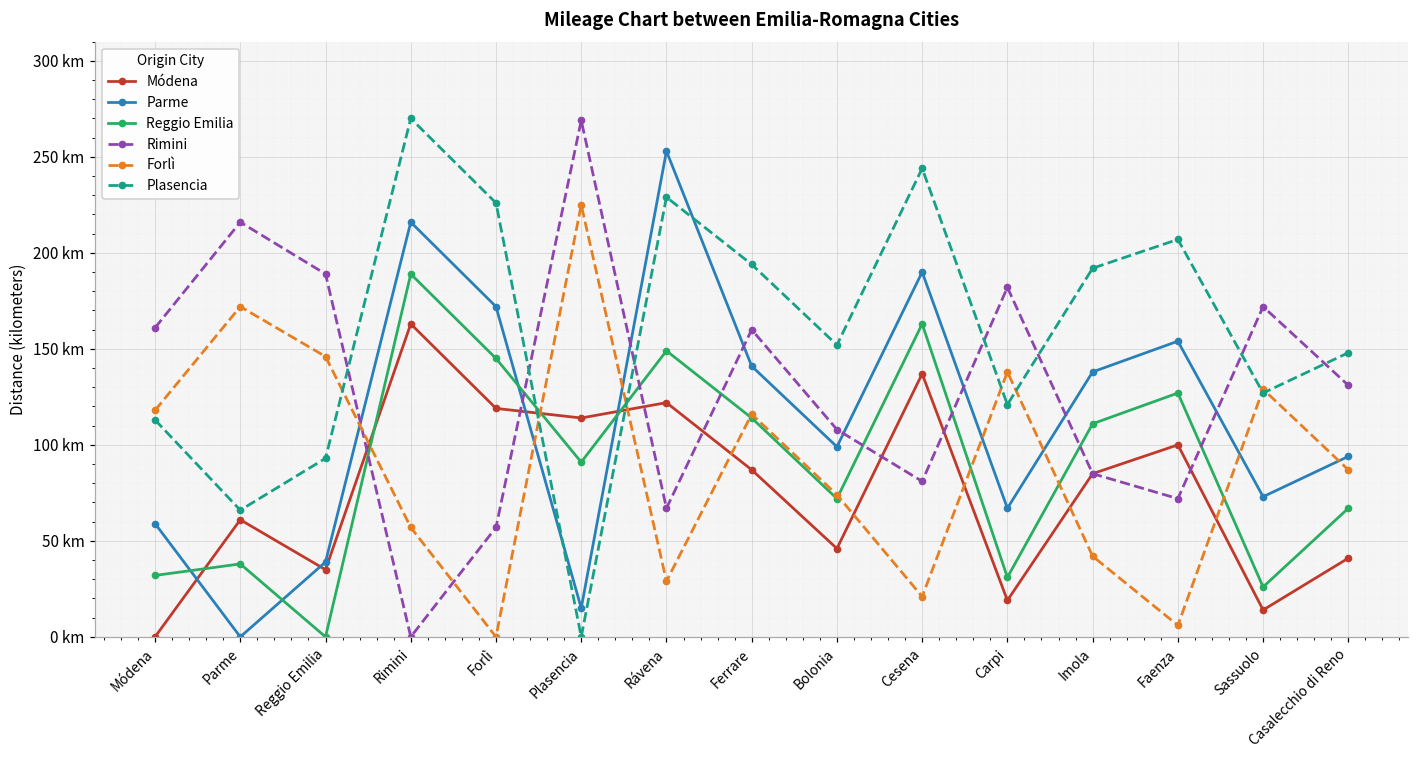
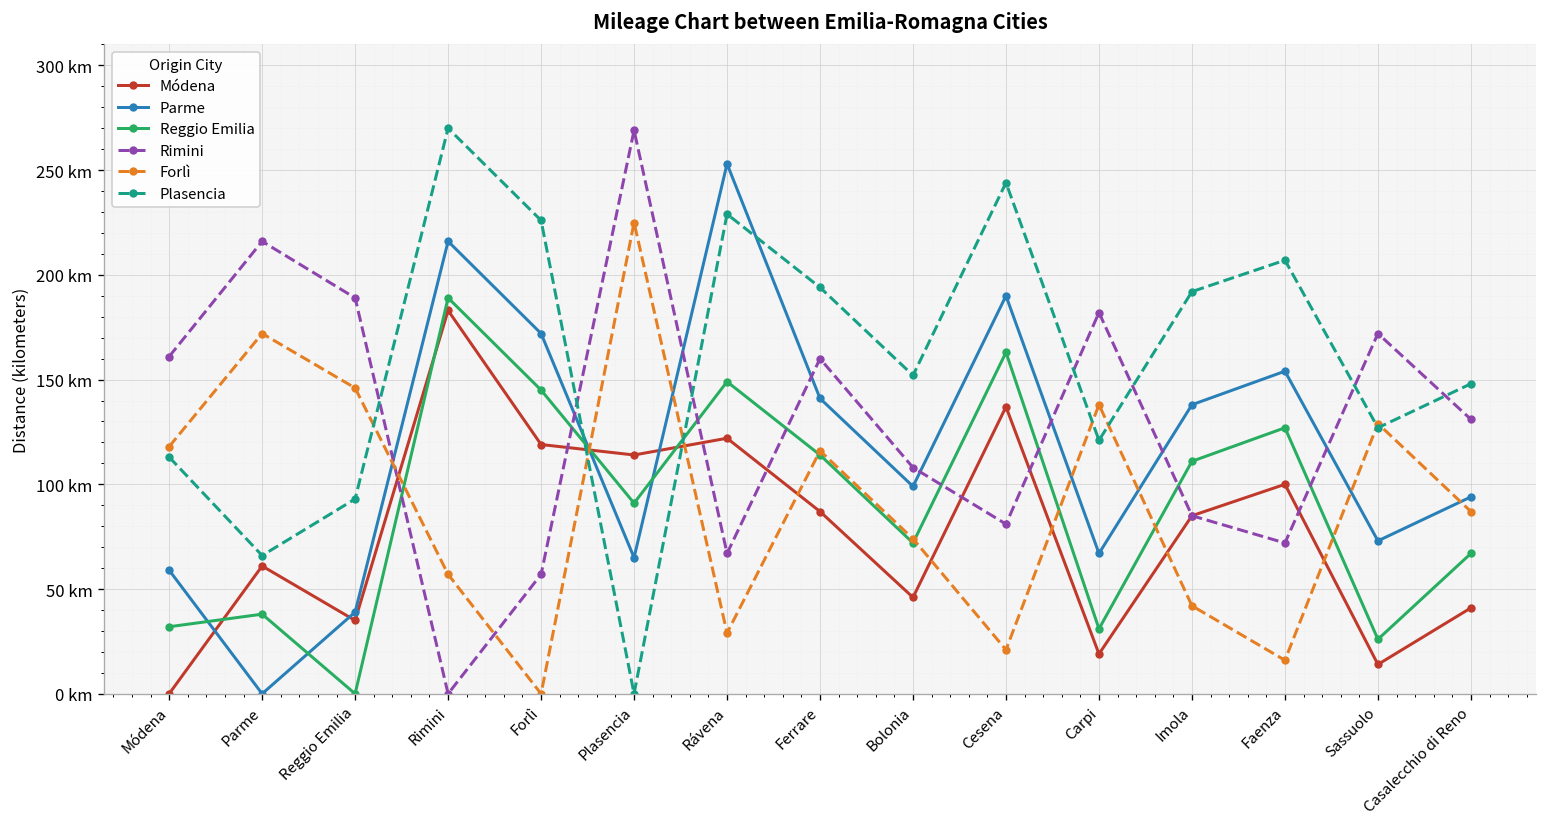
  {
    "Módena": {
      "Módena": "0 km",
      "Parme": "61 km",
      "Reggio Emilia": "35 km",
-     "Rimini": "163 km",
+     "Rimini": "183 km",
      "Forlì": "119 km",
      "Plasencia": "114 km",
      "Rávena": "122 km",
      "Ferrare": "87 km",
      "Bolonia": "46 km",
      "Cesena": "137 km",
      "Carpi": "19 km",
      "Faenza": "100 km",
      "Sassuolo": "14 km",
      "Casalecchio di Reno": "41 km"
    },
    "Parme": {
      "Módena": "59 km",
      "Parme": "0 km",
      "Reggio Emilia": "39 km",
      "Rimini": "216 km",
      "Forlì": "172 km",
-     "Plasencia": "15 km",
+     "Plasencia": "65 km",
      "Rávena": "253 km",
      "Ferrare": "141 km",
      "Bolonia": "99 km",
      "Cesena": "190 km",
      "Carpi": "67 km",
      "Imola": "138 km",
      "Faenza": "154 km",
      "Sassuolo": "73 km",
      "Casalecchio di Reno": "94 km"
    },
    "Rimini": {
      "Módena": "161 km",
      "Parme": "216 km",
      "Reggio Emilia": "189 km",
      "Rimini": "0 km",
      "Forlì": "57 km",
      "Plasencia": "269 km",
      "Rávena": "67 km",
      "Ferrare": "160 km",
      "Bolonia": "108 km",
      "Cesena": "81 km",
      "Carpi": "182 km",
      "Faenza": "72 km",
      "Sassuolo": "172 km",
      "Casalecchio di Reno": "131 km"
    },
    "Forlì": {
      "Módena": "118 km",
      "Parme": "172 km",
      "Reggio Emilia": "146 km",
      "Rimini": "57 km",
      "Forlì": "0 km",
      "Plasencia": "225 km",
      "Rávena": "29 km",
      "Ferrare": "116 km",
      "Bolonia": "74 km",
      "Cesena": "21 km",
      "Carpi": "138 km",
      "Imola": "42 km",
-     "Faenza": "6 km",
+     "Faenza": "16 km",
      "Sassuolo": "129 km",
      "Casalecchio di Reno": "87 km"
    }
  }
